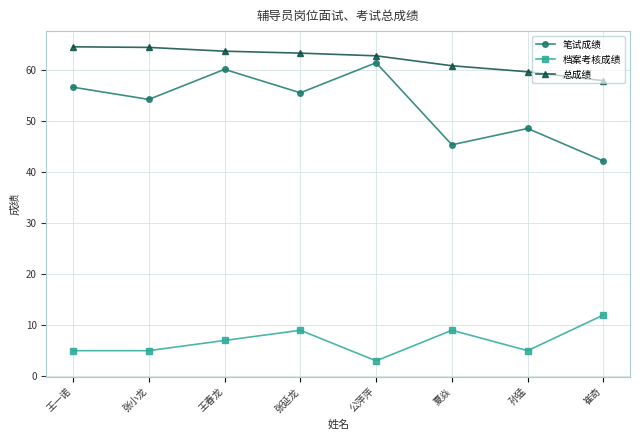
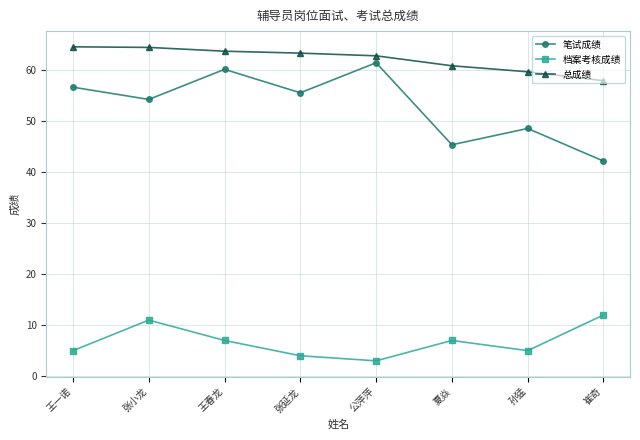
  {
    "档案考核成绩": {
      "王一诺": 5,
-     "张小龙": 5,
+     "张小龙": 11,
      "王春龙": 7,
-     "张延龙": 9,
+     "张延龙": 4,
      "公萍萍": 3,
-     "夏焱": 9,
+     "夏焱": 7,
      "孙猛": 5,
      "崔奇": 12
    }
  }
